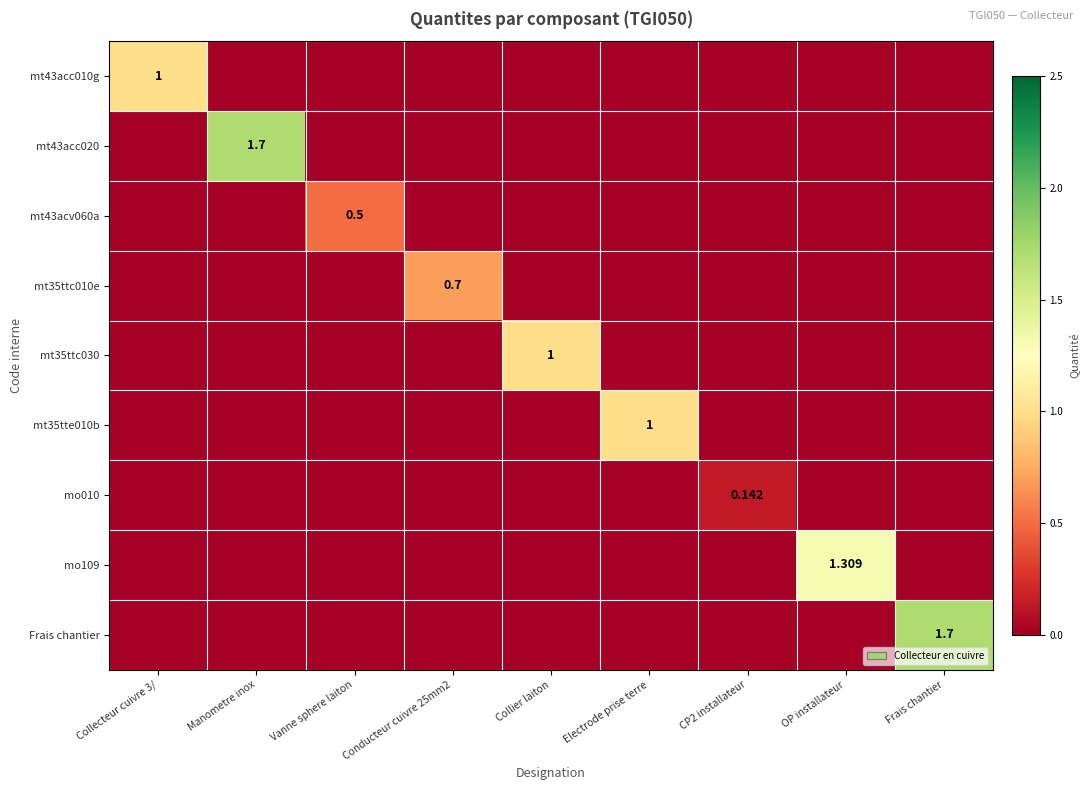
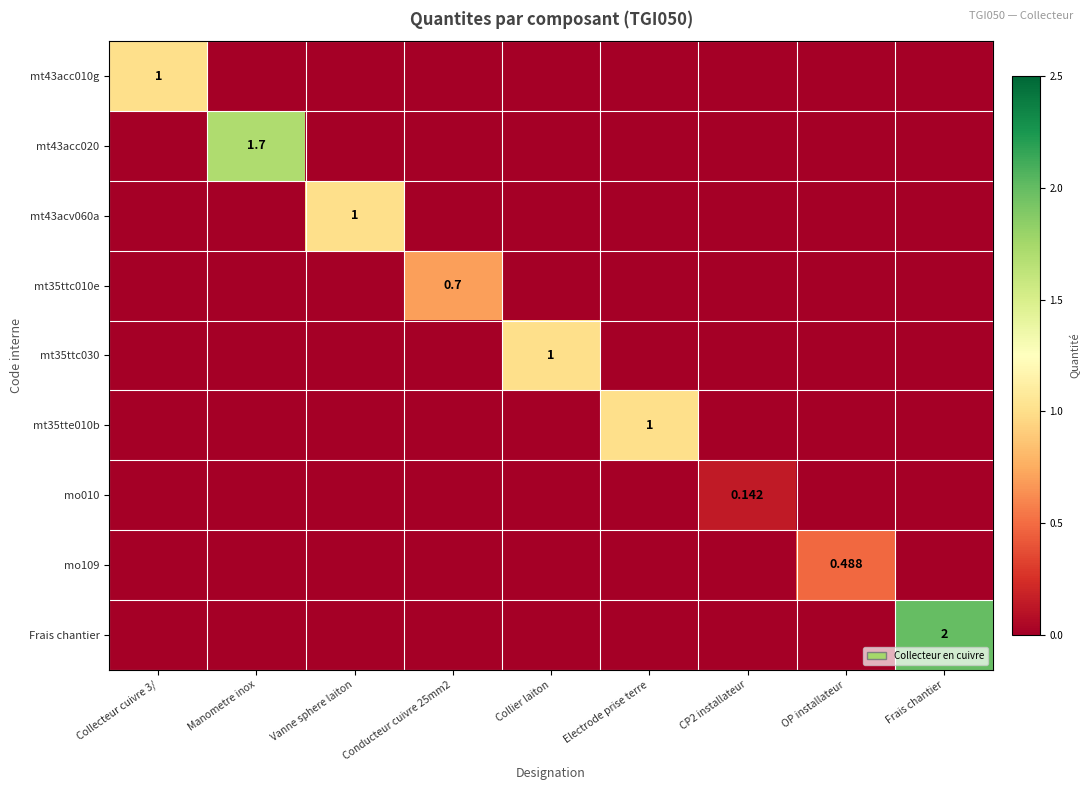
  {
    "mt43acc010g": {
      "Collecteur cuivre 3/": 1
    },
    "mt43acc020": {
      "Manometre inox": 1.7
    },
    "mt43acv060a": {
-     "Vanne sphere laiton": 0.5
+     "Vanne sphere laiton": 1
    },
    "mt35ttc010e": {
      "Conducteur cuivre 25mm2": 0.7
    },
    "mt35ttc030": {
      "Collier laiton": 1
    },
    "mt35tte010b": {
      "Electrode prise terre": 1
    },
    "mo010": {
      "CP2 installateur": 0.142
    },
    "mo109": {
-     "OP installateur": 1.309
+     "OP installateur": 0.488
    },
    "Frais chantier": {
-     "Frais chantier": 1.7
+     "Frais chantier": 2
    }
  }
